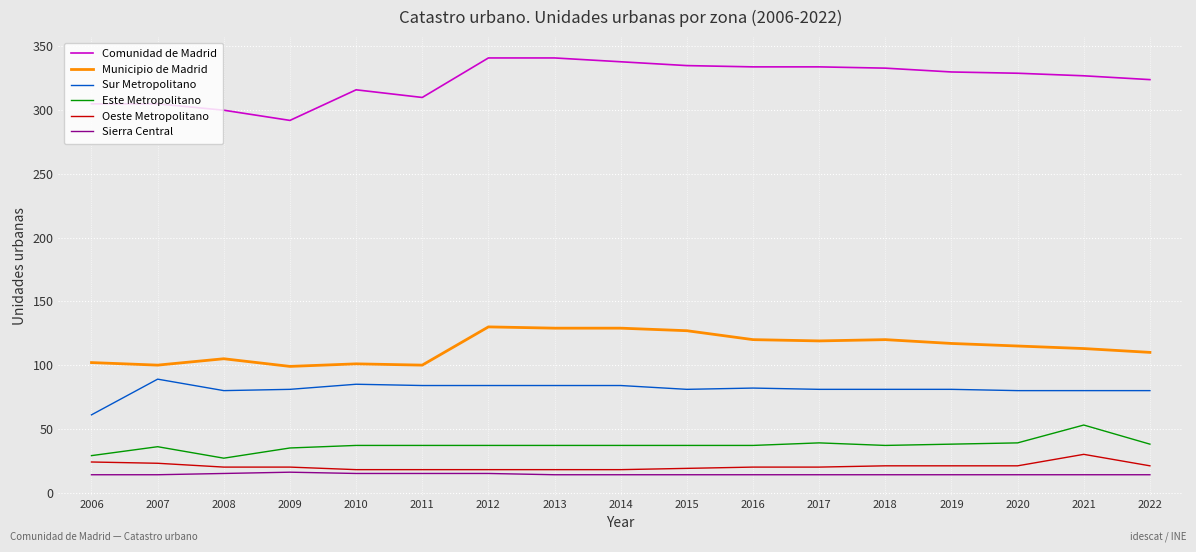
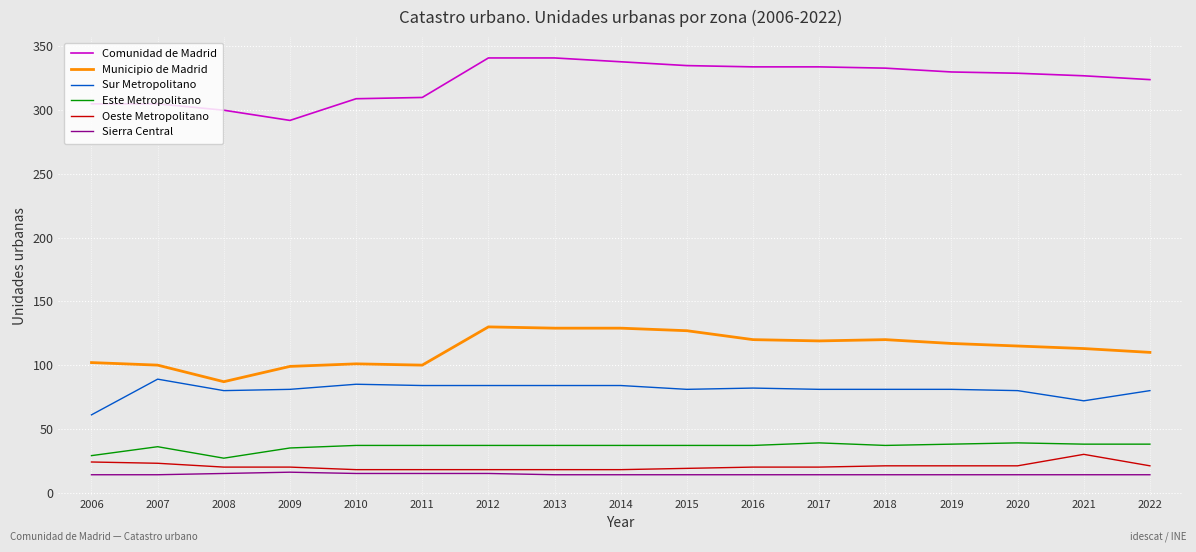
  {
    "Comunidad de Madrid": {
      "2008": 300,
      "2009": 292,
-     "2010": 316,
+     "2010": 309,
      "2011": 310,
      "2012": 341,
      "2013": 341,
      "2014": 338,
      "2015": 335,
      "2016": 334,
      "2017": 334,
      "2018": 333,
      "2019": 330,
      "2020": 329,
      "2021": 327,
      "2022": 324
    },
    "Municipio de Madrid": {
      "2006": 102,
      "2007": 100,
-     "2008": 105,
+     "2008": 87,
      "2009": 99,
      "2010": 101,
      "2011": 100,
      "2012": 130,
      "2013": 129,
      "2014": 129,
      "2015": 127,
      "2016": 120,
      "2017": 119,
      "2018": 120,
      "2019": 117,
      "2020": 115,
      "2021": 113,
      "2022": 110
    },
    "Sur Metropolitano": {
      "2006": 61,
      "2007": 89,
      "2008": 80,
      "2009": 81,
      "2010": 85,
      "2011": 84,
      "2012": 84,
      "2013": 84,
      "2014": 84,
      "2015": 81,
      "2016": 82,
      "2017": 81,
      "2018": 81,
      "2019": 81,
      "2020": 80,
-     "2021": 80,
+     "2021": 72,
      "2022": 80
    },
    "Este Metropolitano": {
      "2006": 29,
      "2007": 36,
      "2008": 27,
      "2009": 35,
      "2010": 37,
      "2011": 37,
      "2012": 37,
      "2013": 37,
      "2014": 37,
      "2015": 37,
      "2016": 37,
      "2017": 39,
      "2018": 37,
      "2019": 38,
      "2020": 39,
-     "2021": 53,
+     "2021": 38,
      "2022": 38
    },
    "Oeste Metropolitano": {
      "2006": 24,
      "2007": 23,
      "2008": 20,
      "2009": 20,
      "2010": 18,
      "2011": 18,
      "2012": 18,
      "2013": 18,
      "2014": 18,
      "2015": 19,
      "2016": 20,
      "2017": 20,
      "2018": 21,
      "2019": 21,
      "2020": 21,
      "2021": 30,
      "2022": 21
    },
    "Sierra Central": {
      "2006": 14,
      "2007": 14,
      "2008": 15,
      "2009": 16,
      "2010": 15,
      "2011": 15,
      "2012": 15,
      "2013": 14,
      "2014": 14,
      "2015": 14,
      "2016": 14,
      "2017": 14,
      "2018": 14,
      "2019": 14,
      "2020": 14,
      "2021": 14,
      "2022": 14
    }
  }
